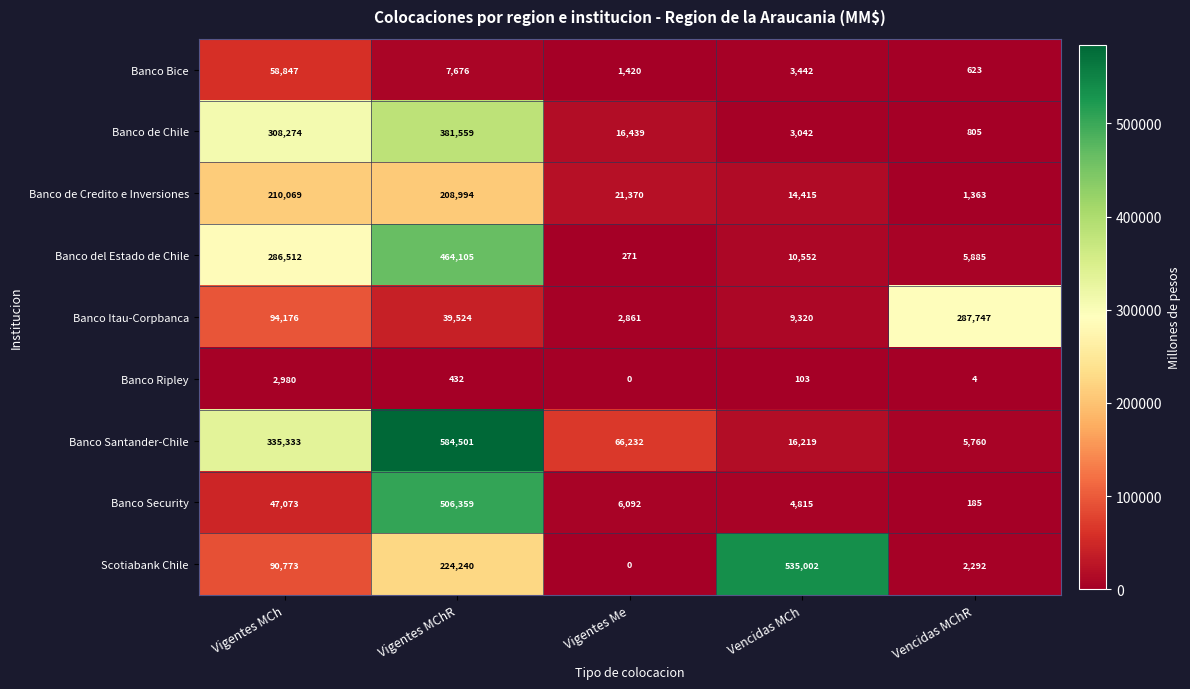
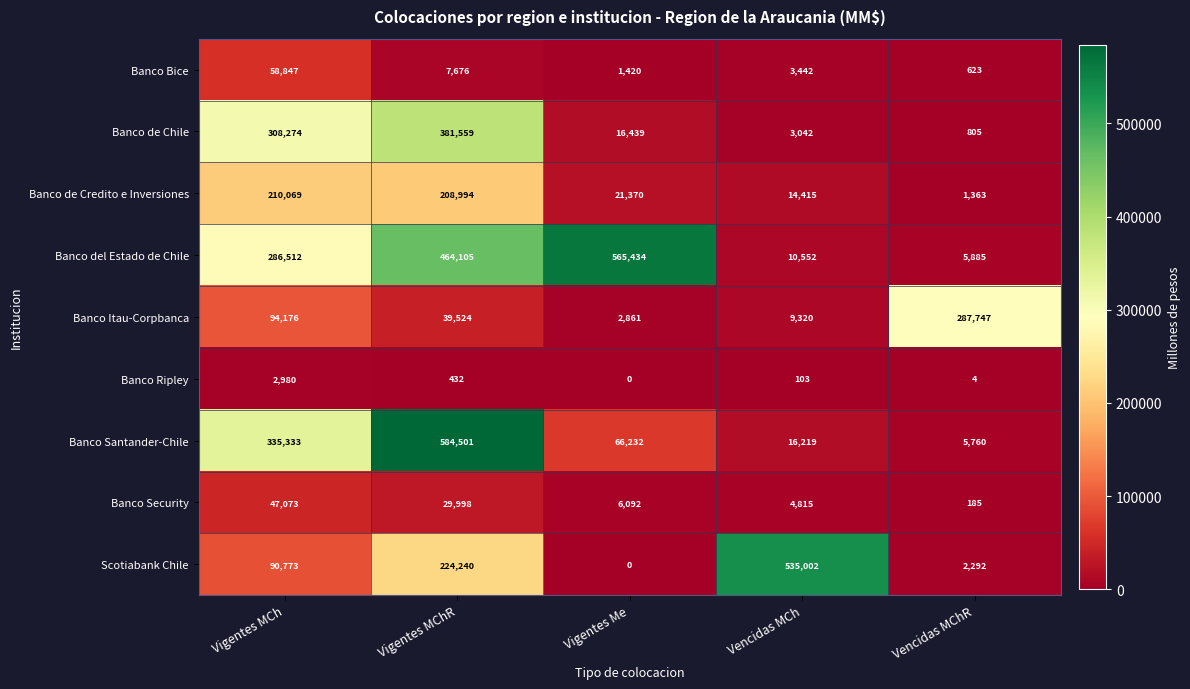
  {
    "Banco Bice": {
      "Vigentes MCh": "58,847",
      "Vigentes MChR": "7,676",
      "Vigentes Me": "1,420",
      "Vencidas MCh": "3,442",
      "Vencidas MChR": "623"
    },
    "Banco de Chile": {
      "Vigentes MCh": "308,274",
      "Vigentes MChR": "381,559",
      "Vigentes Me": "16,439",
      "Vencidas MCh": "3,042",
      "Vencidas MChR": "805"
    },
    "Banco de Credito e Inversiones": {
      "Vigentes MCh": "210,069",
      "Vigentes MChR": "208,994",
      "Vigentes Me": "21,370",
      "Vencidas MCh": "14,415",
      "Vencidas MChR": "1,363"
    },
    "Banco del Estado de Chile": {
      "Vigentes MCh": "286,512",
      "Vigentes MChR": "464,105",
-     "Vigentes Me": "271",
+     "Vigentes Me": "565,434",
      "Vencidas MCh": "10,552",
      "Vencidas MChR": "5,885"
    },
    "Banco Itau-Corpbanca": {
      "Vigentes MCh": "94,176",
      "Vigentes MChR": "39,524",
      "Vigentes Me": "2,861",
      "Vencidas MCh": "9,320",
      "Vencidas MChR": "287,747"
    },
    "Banco Ripley": {
      "Vigentes MCh": "2,980",
      "Vigentes MChR": "432",
      "Vigentes Me": "0",
      "Vencidas MCh": "103",
      "Vencidas MChR": "4"
    },
    "Banco Santander-Chile": {
      "Vigentes MCh": "335,333",
      "Vigentes MChR": "584,501",
      "Vigentes Me": "66,232",
      "Vencidas MCh": "16,219",
      "Vencidas MChR": "5,760"
    },
    "Banco Security": {
      "Vigentes MCh": "47,073",
-     "Vigentes MChR": "506,359",
+     "Vigentes MChR": "29,998",
      "Vigentes Me": "6,092",
      "Vencidas MCh": "4,815",
      "Vencidas MChR": "185"
    },
    "Scotiabank Chile": {
      "Vigentes MCh": "90,773",
      "Vigentes MChR": "224,240",
      "Vigentes Me": "0",
      "Vencidas MCh": "535,002",
      "Vencidas MChR": "2,292"
    }
  }
